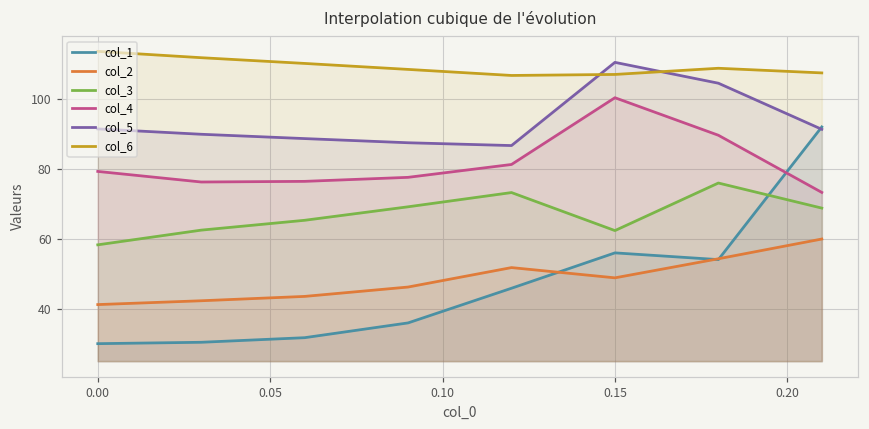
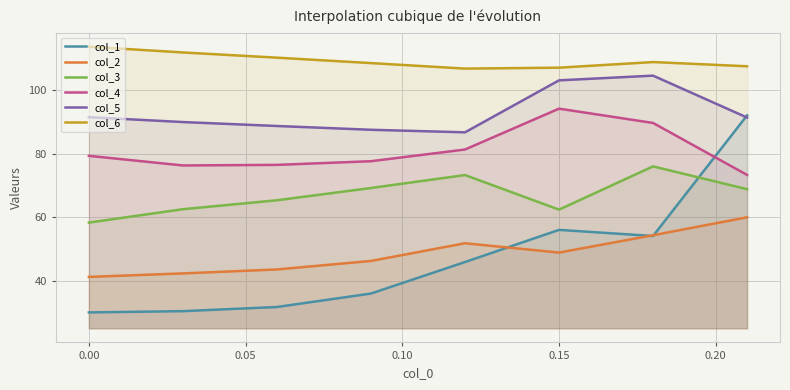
  {
    "col_1": {
      "0.00": 30,
      "0.15": 56
    },
    "col_3": {
      "0.00": 58,
      "0.15": 62
    },
    "col_4": {
      "0.00": 79,
-     "0.15": 100
+     "0.15": 94
    },
    "col_5": {
-     "0.15": 110
+     "0.15": 103
    }
  }
